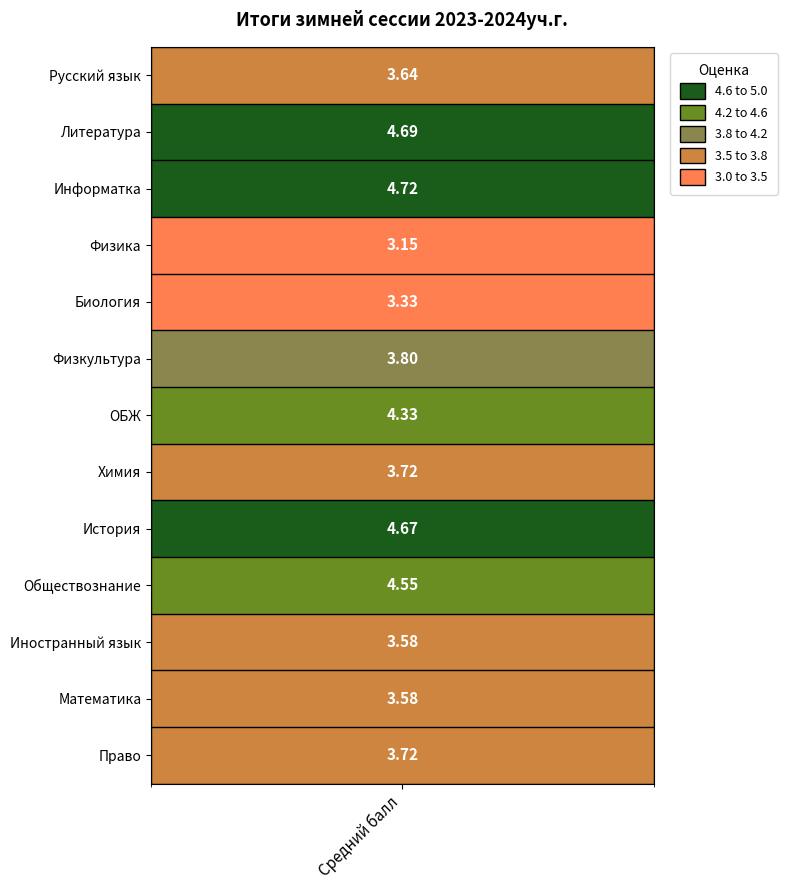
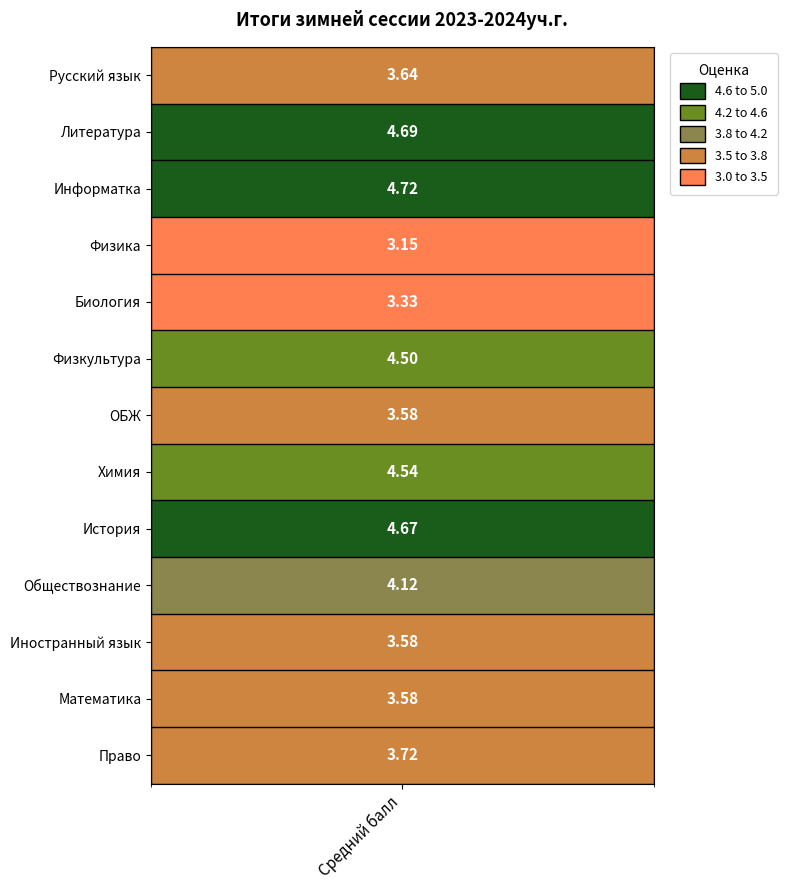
  {
    "Русский язык": {
      "Средний балл": 3.64
    },
    "Литература": {
      "Средний балл": 4.69
    },
    "Информатка": {
      "Средний балл": 4.72
    },
    "Физика": {
      "Средний балл": 3.15
    },
    "Биология": {
      "Средний балл": 3.33
    },
    "Физкультура": {
-     "Средний балл": 3.80
+     "Средний балл": 4.50
    },
    "ОБЖ": {
-     "Средний балл": 4.33
+     "Средний балл": 3.58
    },
    "Химия": {
-     "Средний балл": 3.72
+     "Средний балл": 4.54
    },
    "История": {
      "Средний балл": 4.67
    },
    "Обществознание": {
-     "Средний балл": 4.55
+     "Средний балл": 4.12
    },
    "Иностранный язык": {
      "Средний балл": 3.58
    },
    "Математика": {
      "Средний балл": 3.58
    },
    "Право": {
      "Средний балл": 3.72
    }
  }
